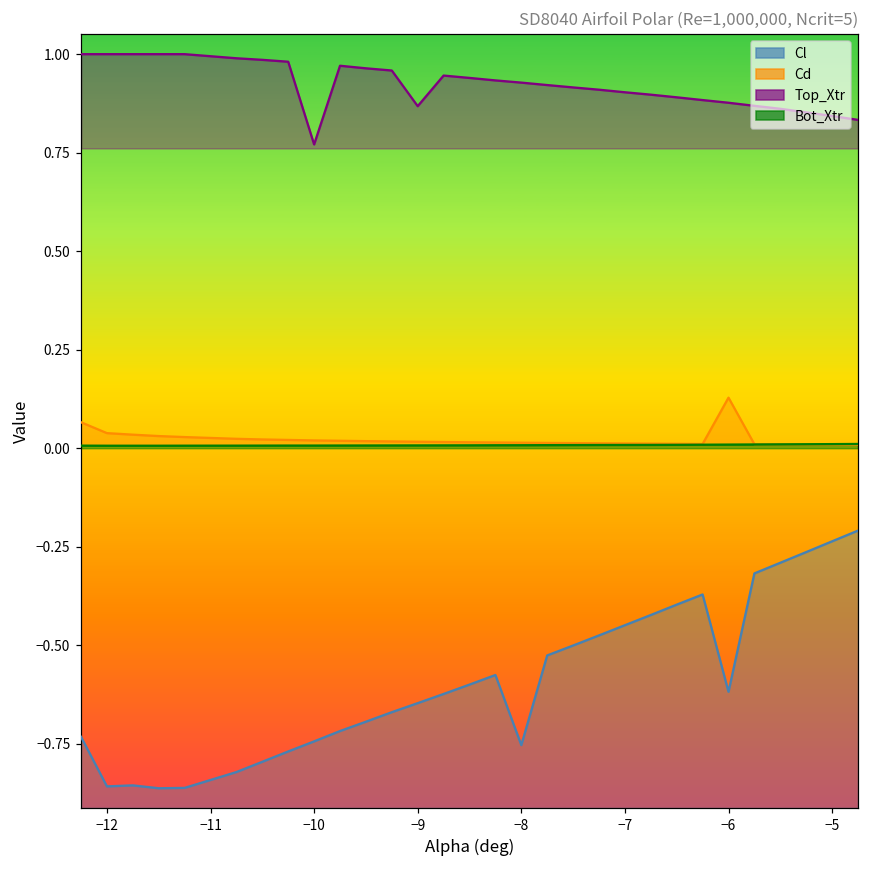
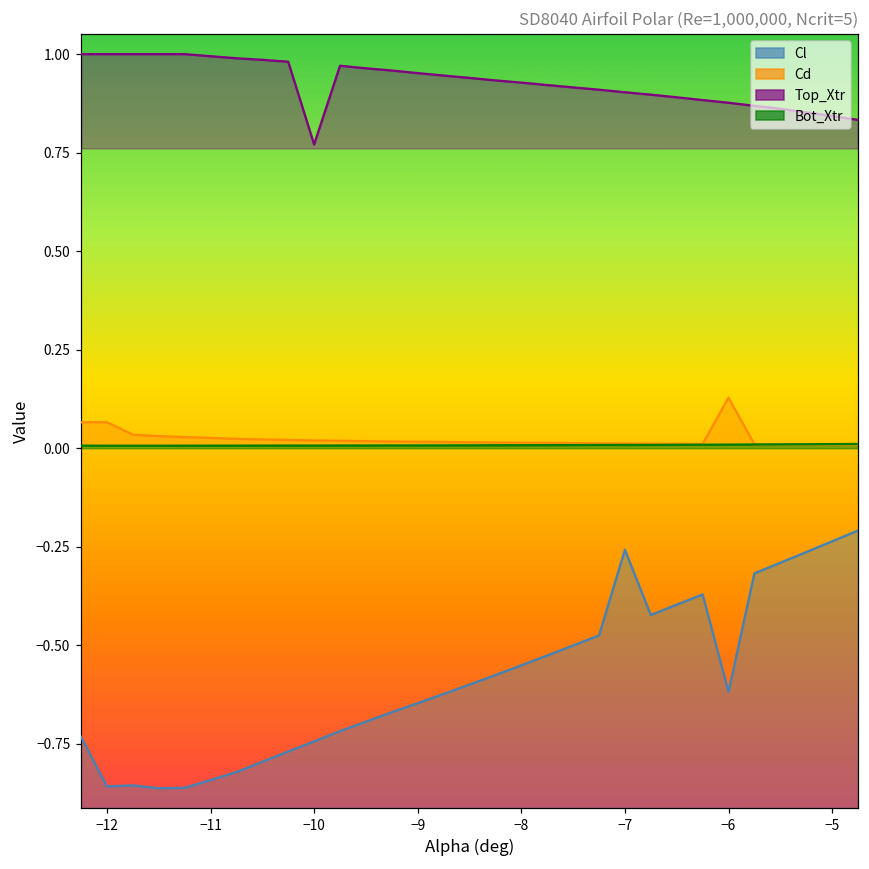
  {
    "Cl": {
      "−12": -0.86,
      "−10": -0.74,
      "−9": -0.65,
-     "−8": -0.75,
-     "−7": -0.45,
+     "−8": -0.55,
+     "−7": -0.26,
      "−6": -0.62,
      "−5": -0.24
    },
    "Cd": {
-     "−12": 0.04,
+     "−12": 0.07,
      "−10": 0.02,
      "−9": 0.02,
      "−6": 0.13
    },
    "Top_Xtr": {
      "−12": 1.00,
      "−10": 0.77,
-     "−9": 0.87,
+     "−9": 0.95,
      "−8": 0.93,
      "−7": 0.90,
      "−6": 0.88
    },
    "Bot_Xtr": {
      "−12": 0.01,
      "−10": 0.01,
      "−9": 0.01,
      "−6": 0.01
    }
  }
